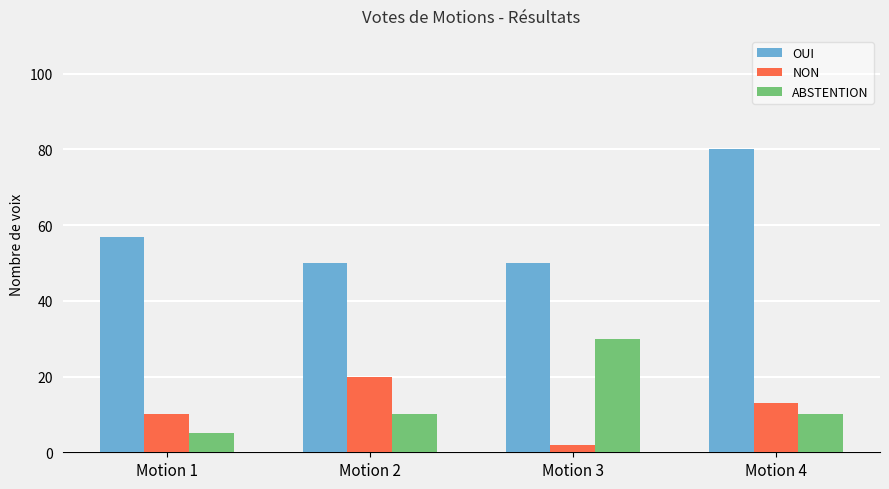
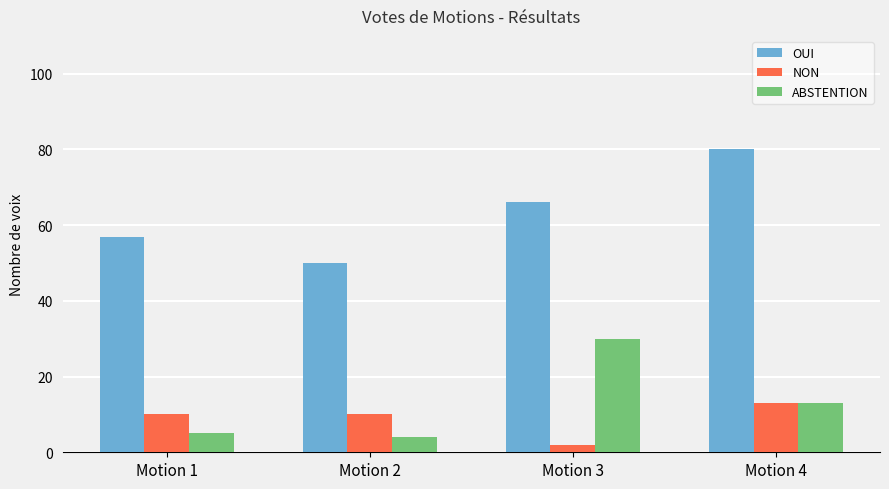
  {
    "OUI": {
      "Motion 1": 57,
      "Motion 2": 50,
-     "Motion 3": 50,
+     "Motion 3": 66,
      "Motion 4": 80
    },
    "NON": {
      "Motion 1": 10,
-     "Motion 2": 20,
+     "Motion 2": 10,
      "Motion 3": 2,
      "Motion 4": 13
    },
    "ABSTENTION": {
      "Motion 1": 5,
-     "Motion 2": 10,
+     "Motion 2": 4,
      "Motion 3": 30,
-     "Motion 4": 10
+     "Motion 4": 13
    }
  }
